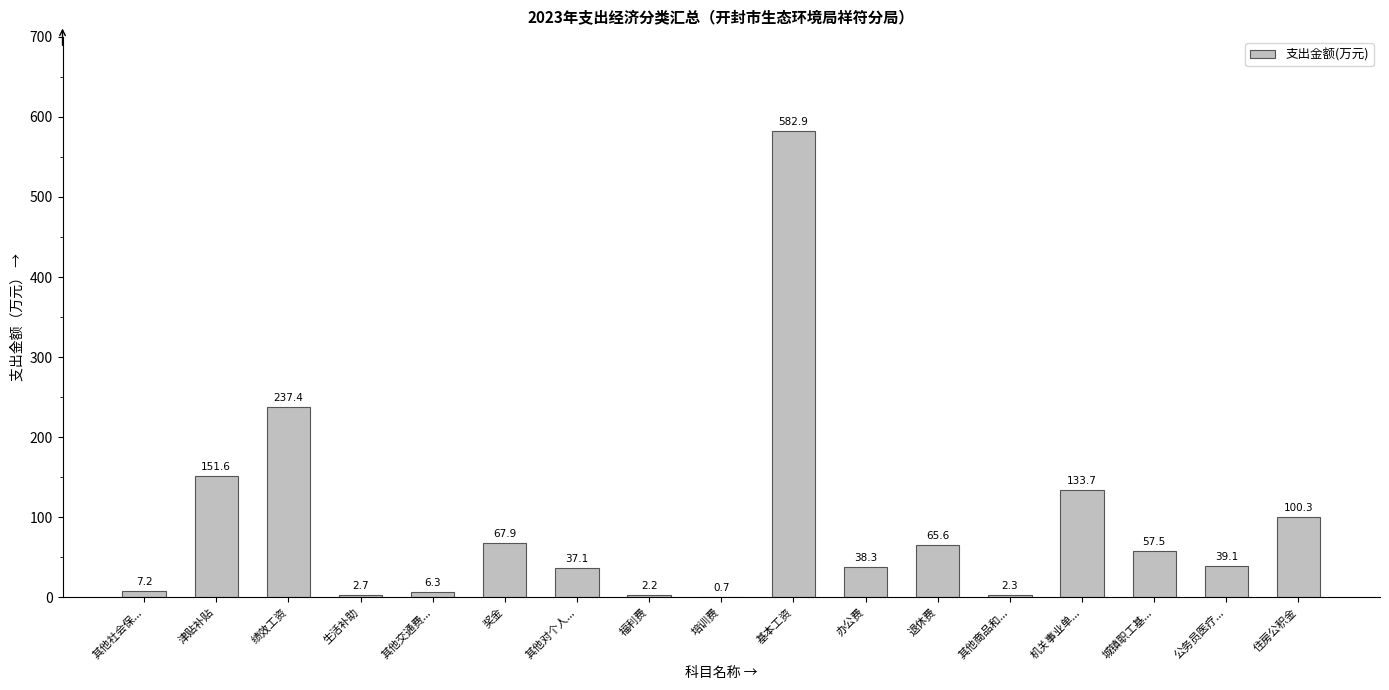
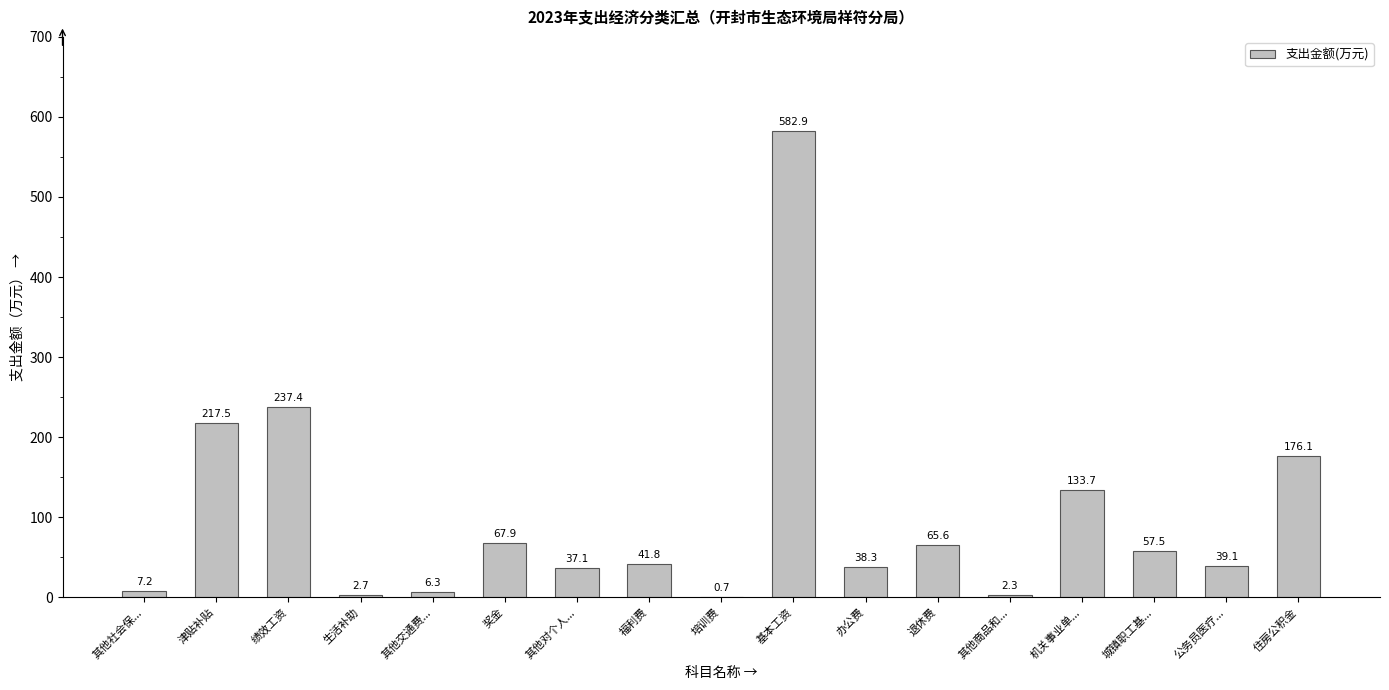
  {
    "其他社会保...": 7.2,
-   "津贴补贴": 151.6,
+   "津贴补贴": 217.5,
    "绩效工资": 237.4,
    "生活补助": 2.7,
    "其他交通费...": 6.3,
    "奖金": 67.9,
    "其他对个人...": 37.1,
-   "福利费": 2.2,
+   "福利费": 41.8,
    "培训费": 0.7,
    "基本工资": 582.9,
    "办公费": 38.3,
    "退休费": 65.6,
    "其他商品和...": 2.3,
    "机关事业单...": 133.7,
    "城镇职工基...": 57.5,
    "公务员医疗...": 39.1,
-   "住房公积金": 100.3
+   "住房公积金": 176.1
  }
